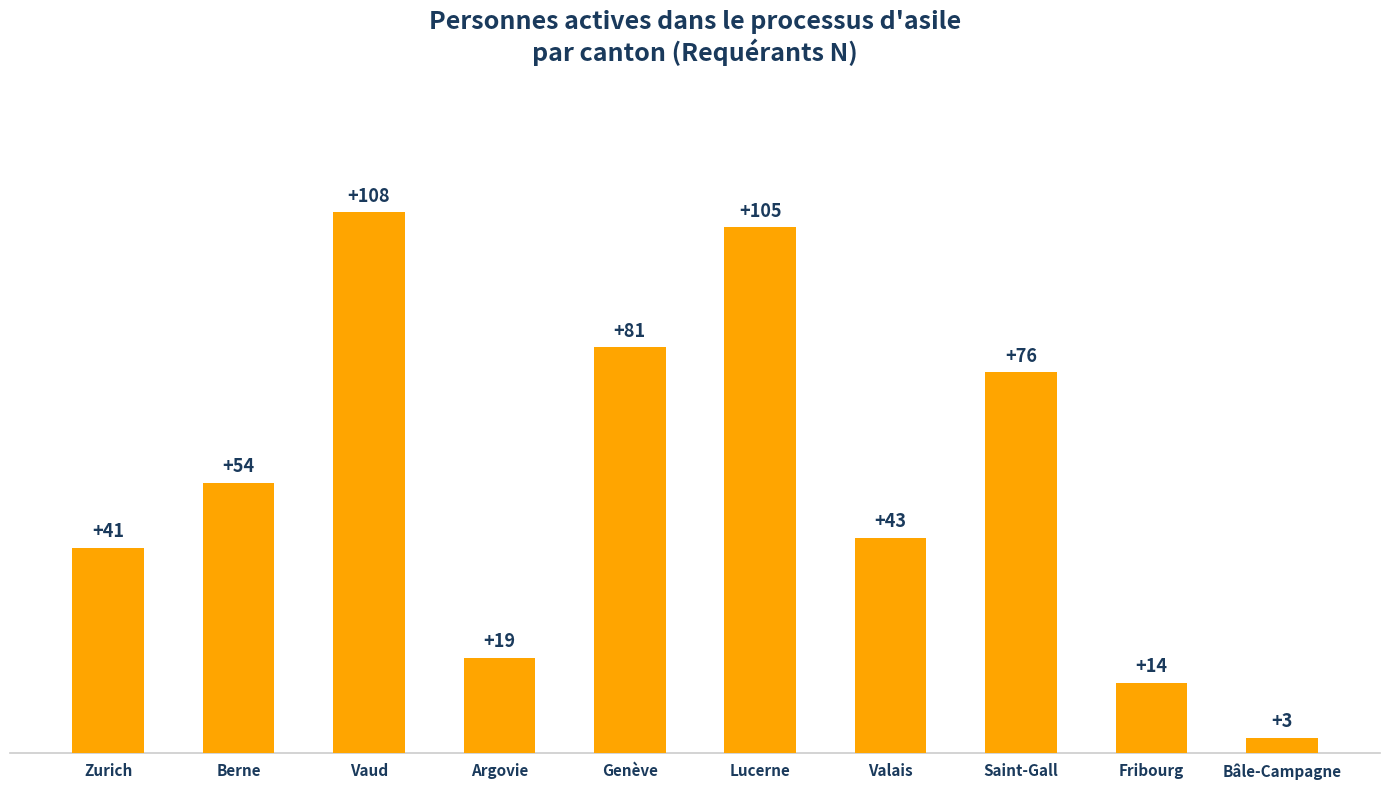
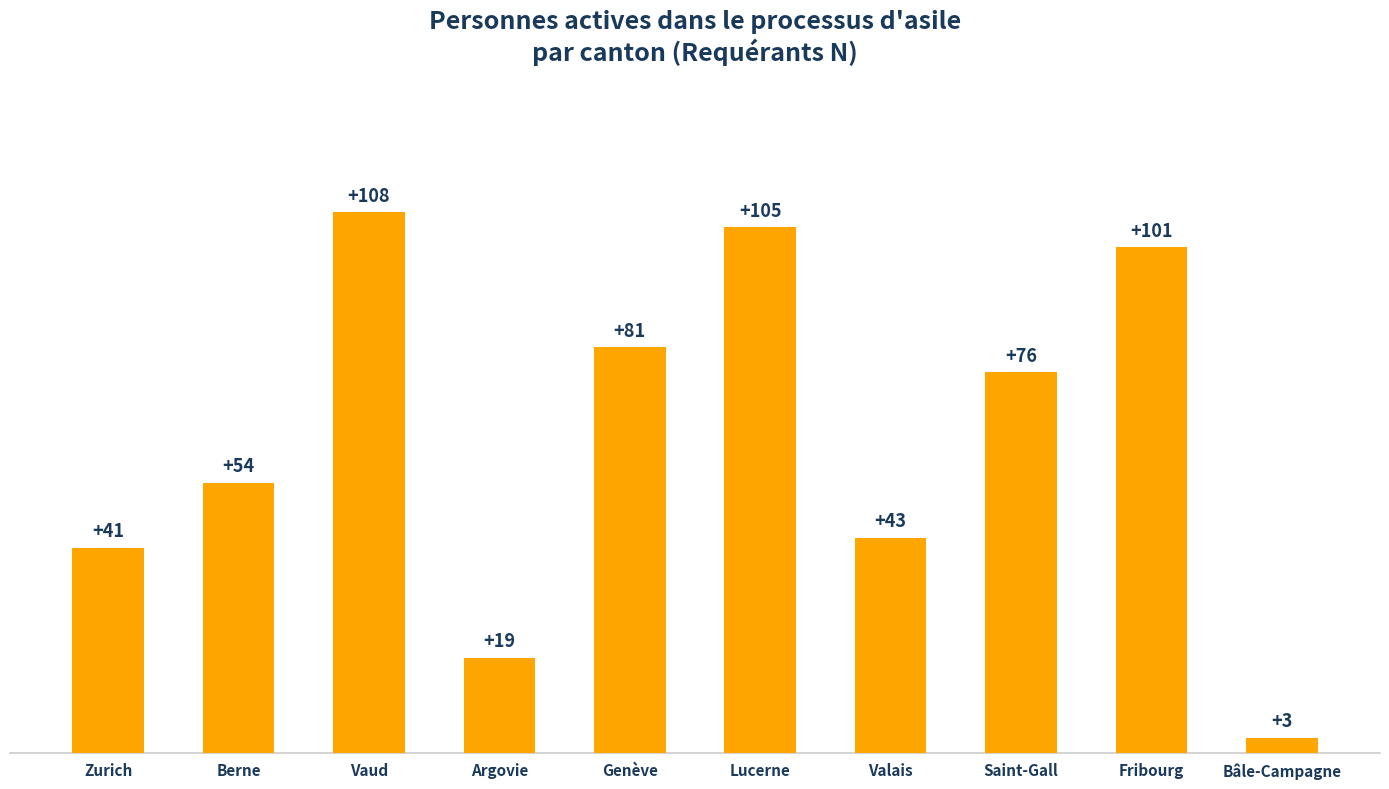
  {
    "Zurich": "+41",
    "Berne": "+54",
    "Vaud": "+108",
    "Argovie": "+19",
    "Genève": "+81",
    "Lucerne": "+105",
    "Valais": "+43",
    "Saint-Gall": "+76",
-   "Fribourg": "+14",
+   "Fribourg": "+101",
    "Bâle-Campagne": "+3"
  }
